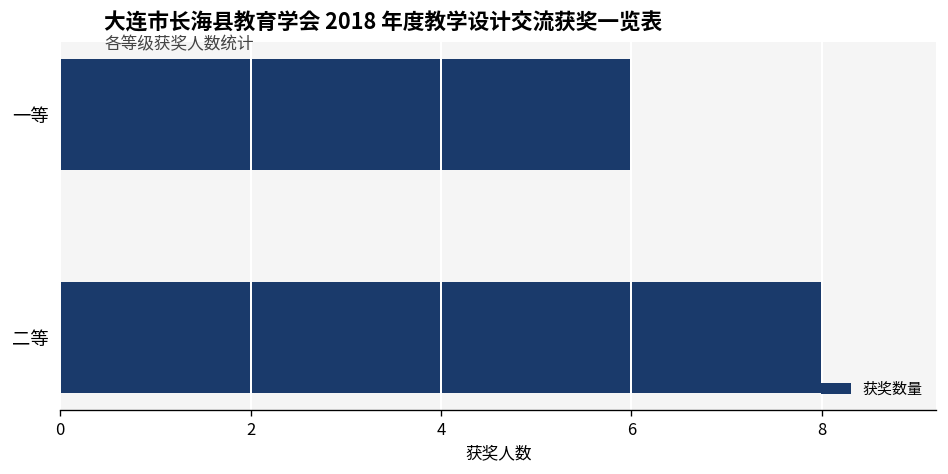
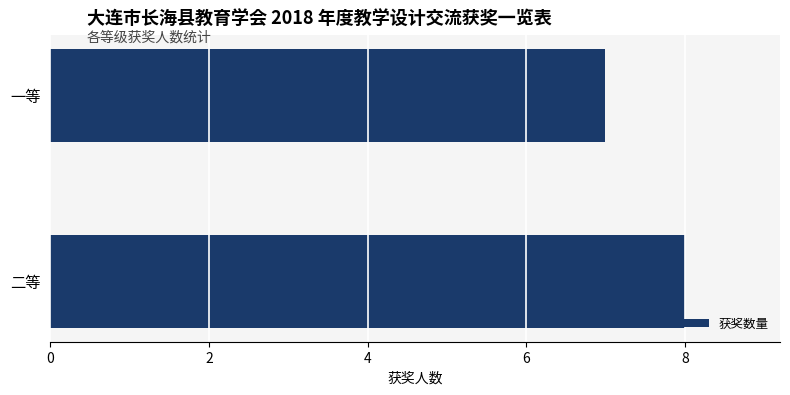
  {
-   "一等": 6,
+   "一等": 7,
    "二等": 8
  }
